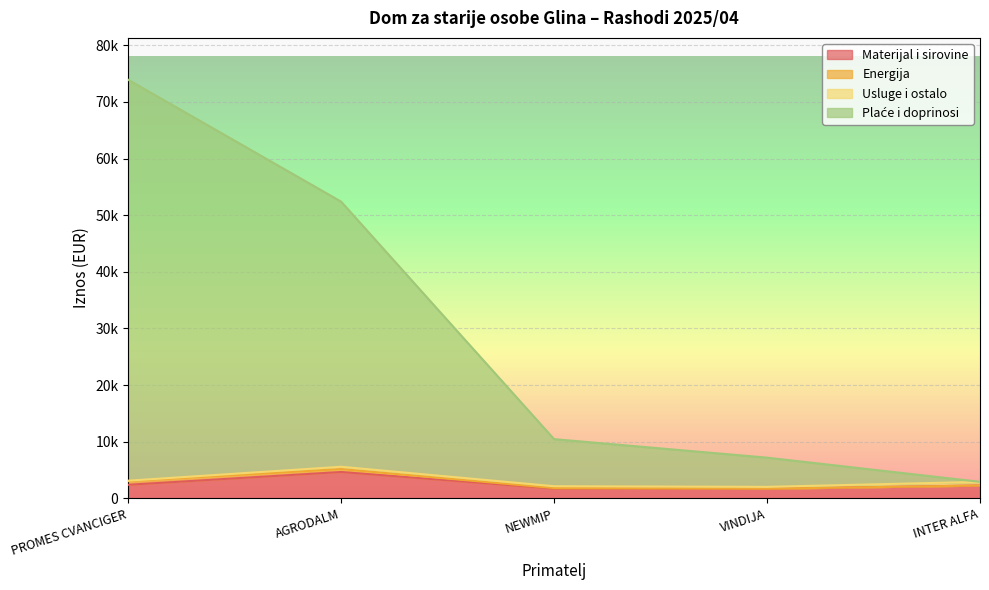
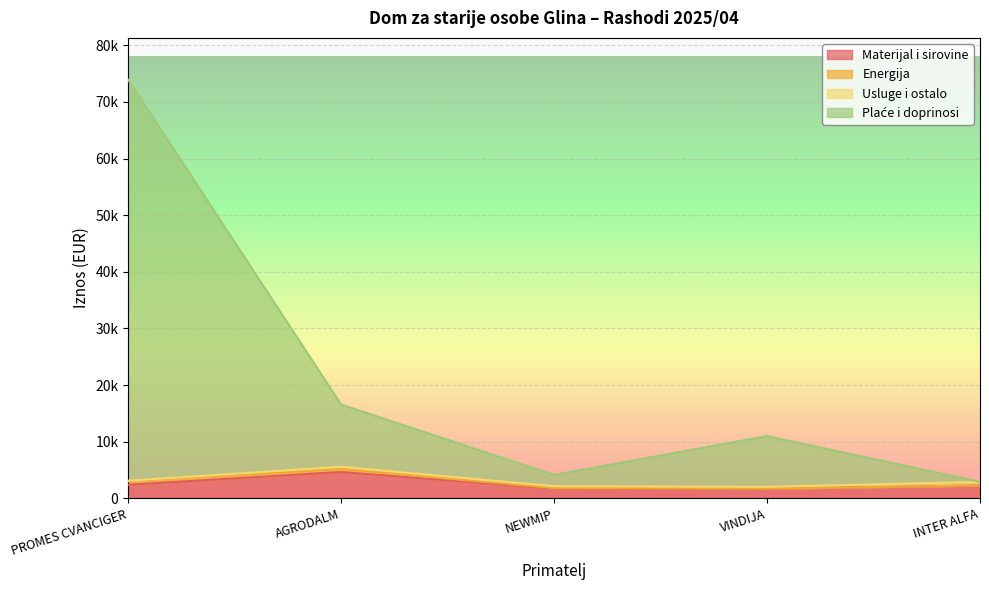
  {
    "Materijal i sirovine": {
      "PROMES CVANCIGER": 2000,
      "AGRODALM": 5000
    },
    "Plaće i doprinosi": {
      "PROMES CVANCIGER": 71000,
-     "AGRODALM": 47000,
-     "NEWMIP": 8000,
-     "VINDIJA": 5000
+     "AGRODALM": 11000,
+     "NEWMIP": 2000,
+     "VINDIJA": 9000
    }
  }
